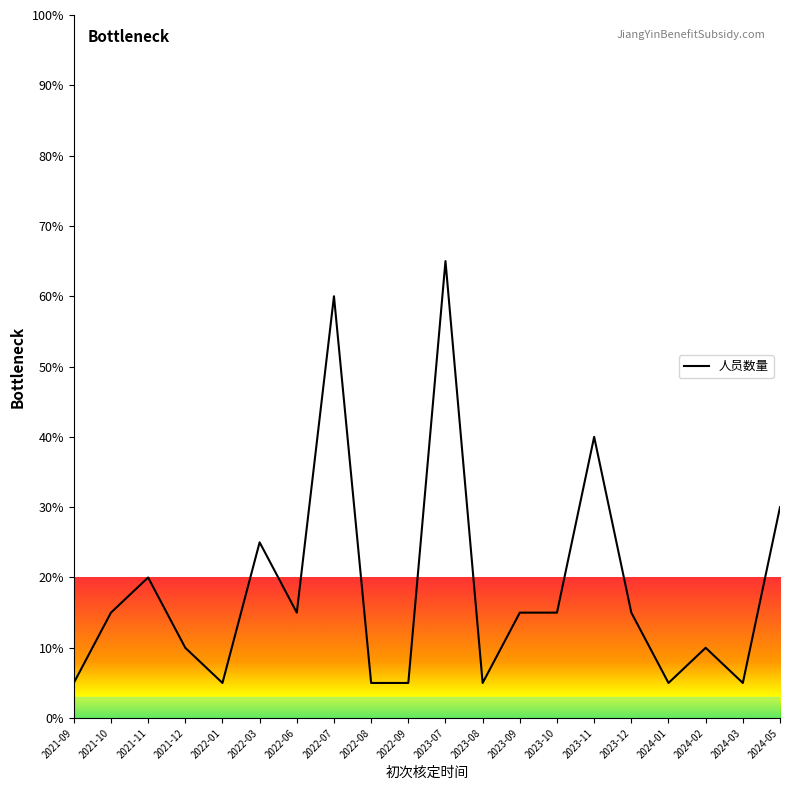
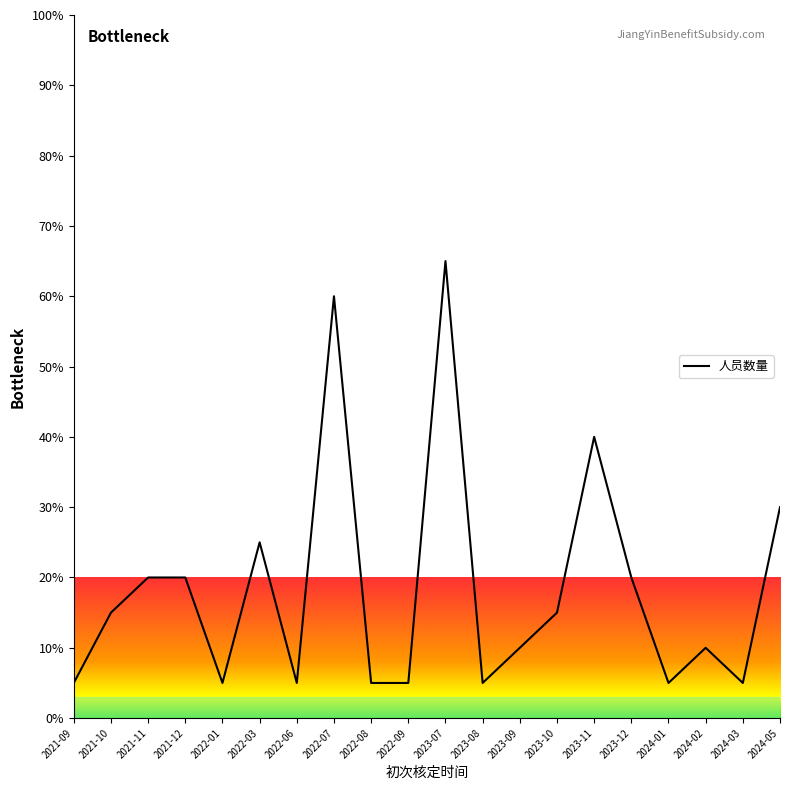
  {
    "2021-09": "5%",
    "2021-10": "15%",
    "2021-11": "20%",
-   "2021-12": "10%",
+   "2021-12": "20%",
    "2022-01": "5%",
    "2022-03": "25%",
-   "2022-06": "15%",
+   "2022-06": "5%",
    "2022-07": "60%",
    "2022-08": "5%",
    "2022-09": "5%",
    "2023-07": "65%",
    "2023-08": "5%",
-   "2023-09": "15%",
+   "2023-09": "10%",
    "2023-10": "15%",
    "2023-11": "40%",
-   "2023-12": "15%",
+   "2023-12": "20%",
    "2024-01": "5%",
    "2024-02": "10%",
    "2024-03": "5%",
    "2024-05": "30%"
  }
